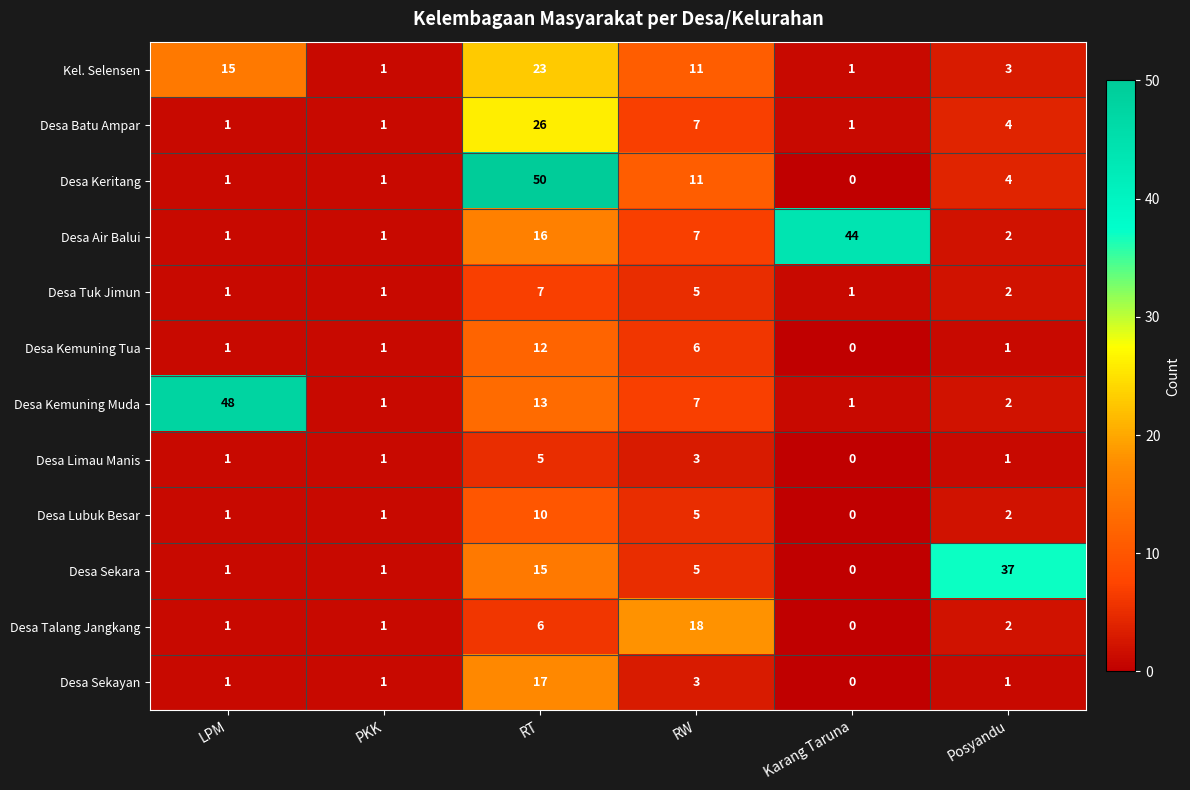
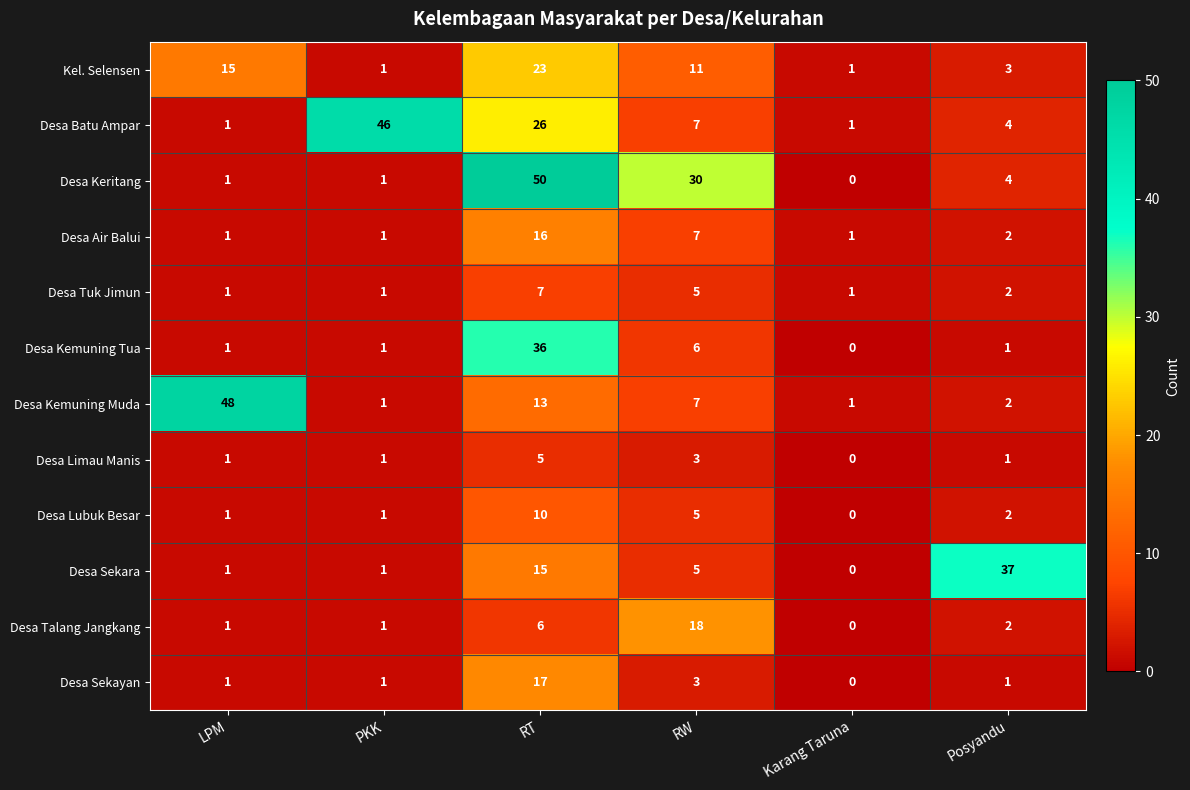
  {
    "Kel. Selensen": {
      "LPM": 15,
      "PKK": 1,
      "RT": 23,
      "RW": 11,
      "Karang Taruna": 1,
      "Posyandu": 3
    },
    "Desa Batu Ampar": {
      "LPM": 1,
-     "PKK": 1,
+     "PKK": 46,
      "RT": 26,
      "RW": 7,
      "Karang Taruna": 1,
      "Posyandu": 4
    },
    "Desa Keritang": {
      "LPM": 1,
      "PKK": 1,
      "RT": 50,
-     "RW": 11,
+     "RW": 30,
      "Karang Taruna": 0,
      "Posyandu": 4
    },
    "Desa Air Balui": {
      "LPM": 1,
      "PKK": 1,
      "RT": 16,
      "RW": 7,
-     "Karang Taruna": 44,
+     "Karang Taruna": 1,
      "Posyandu": 2
    },
    "Desa Tuk Jimun": {
      "LPM": 1,
      "PKK": 1,
      "RT": 7,
      "RW": 5,
      "Karang Taruna": 1,
      "Posyandu": 2
    },
    "Desa Kemuning Tua": {
      "LPM": 1,
      "PKK": 1,
-     "RT": 12,
+     "RT": 36,
      "RW": 6,
      "Karang Taruna": 0,
      "Posyandu": 1
    },
    "Desa Kemuning Muda": {
      "LPM": 48,
      "PKK": 1,
      "RT": 13,
      "RW": 7,
      "Karang Taruna": 1,
      "Posyandu": 2
    },
    "Desa Limau Manis": {
      "LPM": 1,
      "PKK": 1,
      "RT": 5,
      "RW": 3,
      "Karang Taruna": 0,
      "Posyandu": 1
    },
    "Desa Lubuk Besar": {
      "LPM": 1,
      "PKK": 1,
      "RT": 10,
      "RW": 5,
      "Karang Taruna": 0,
      "Posyandu": 2
    },
    "Desa Sekara": {
      "LPM": 1,
      "PKK": 1,
      "RT": 15,
      "RW": 5,
      "Karang Taruna": 0,
      "Posyandu": 37
    },
    "Desa Talang Jangkang": {
      "LPM": 1,
      "PKK": 1,
      "RT": 6,
      "RW": 18,
      "Karang Taruna": 0,
      "Posyandu": 2
    },
    "Desa Sekayan": {
      "LPM": 1,
      "PKK": 1,
      "RT": 17,
      "RW": 3,
      "Karang Taruna": 0,
      "Posyandu": 1
    }
  }
